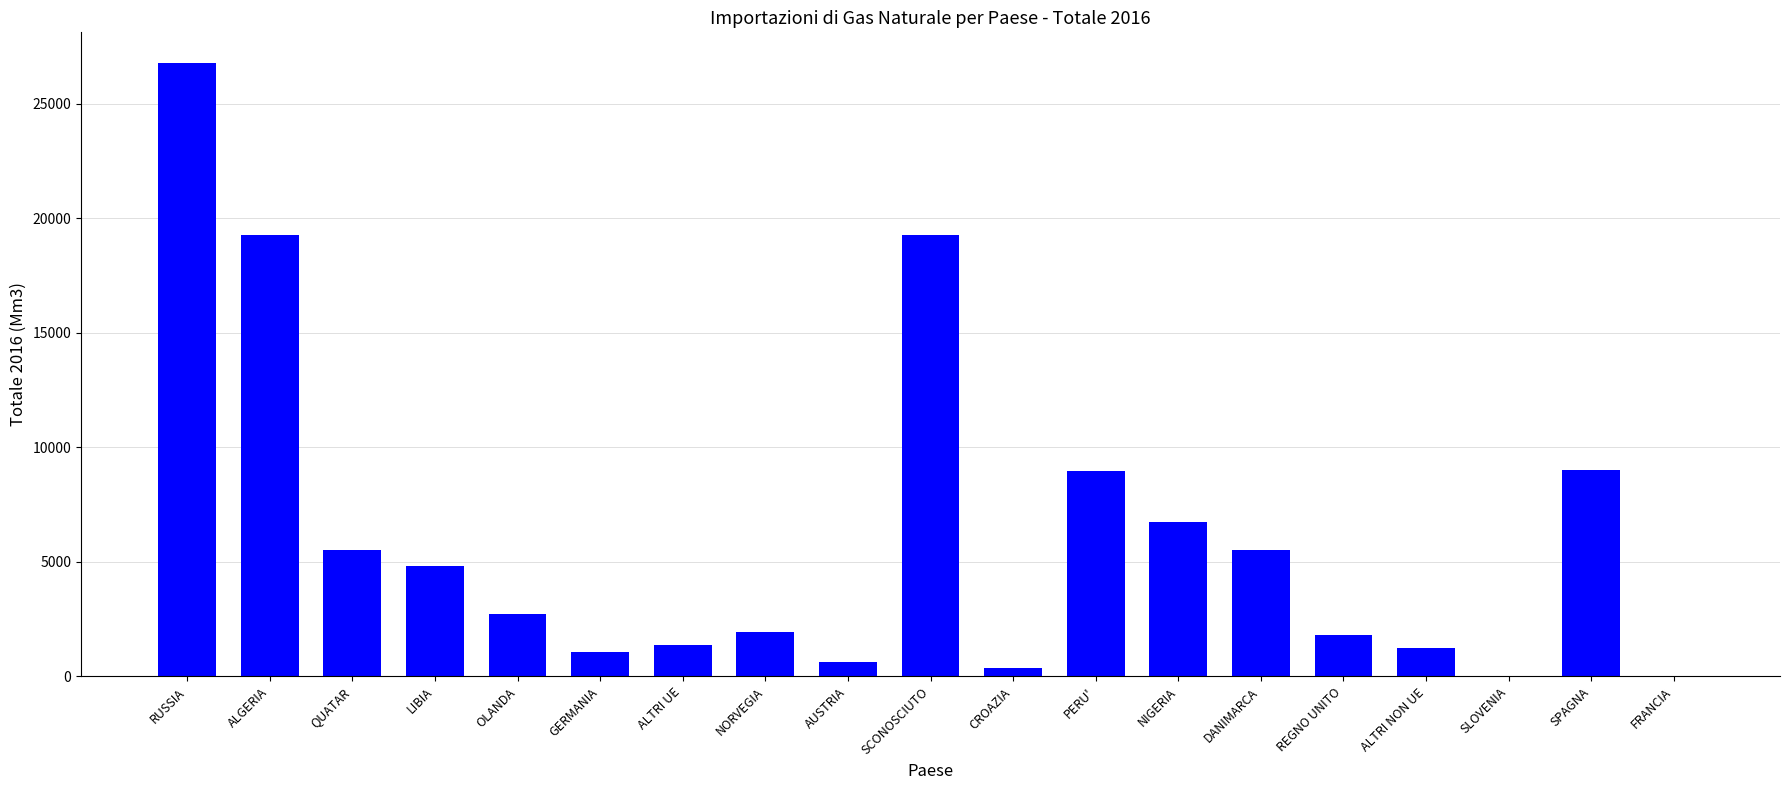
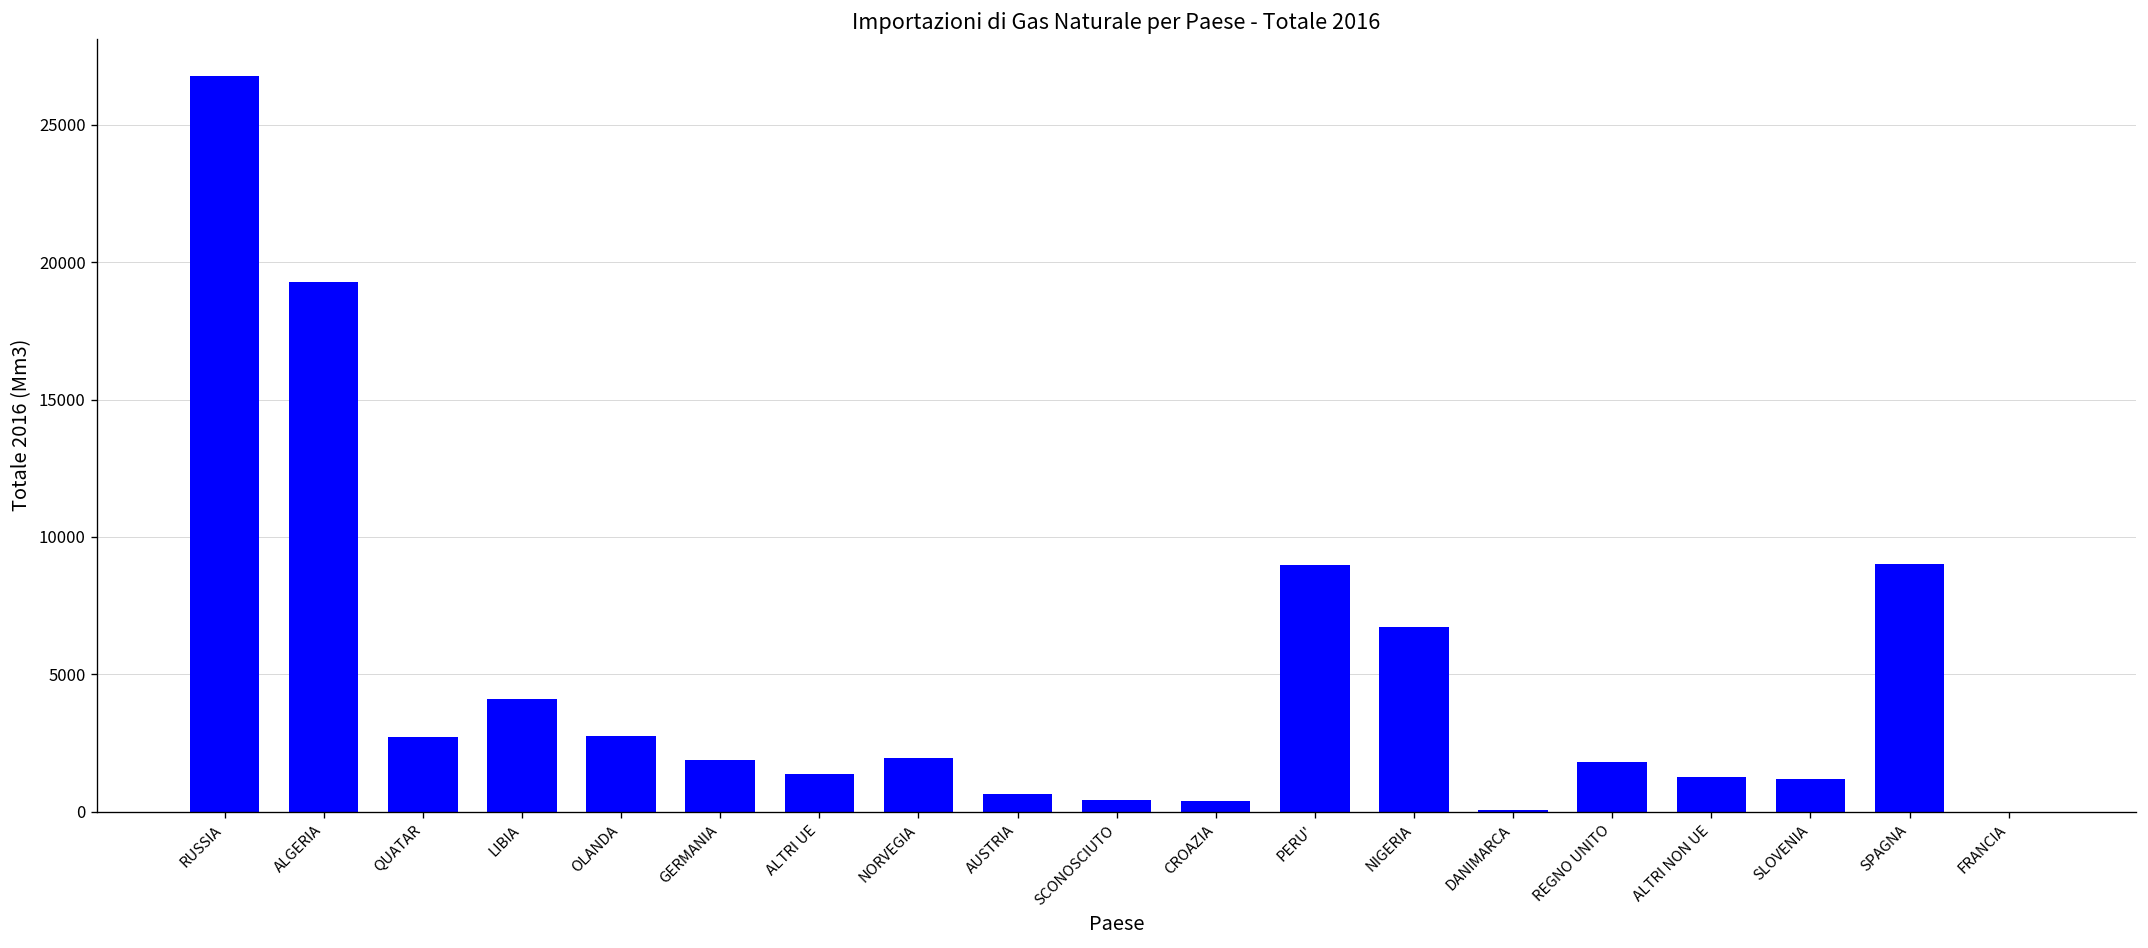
  {
    "RUSSIA": 26800,
    "ALGERIA": 19300,
-   "QUATAR": 5500,
-   "LIBIA": 4800,
+   "QUATAR": 2700,
+   "LIBIA": 4100,
    "OLANDA": 2700,
-   "GERMANIA": 1100,
+   "GERMANIA": 1900,
    "ALTRI UE": 1400,
    "NORVEGIA": 2000,
    "AUSTRIA": 600,
-   "SCONOSCIUTO": 19300,
+   "SCONOSCIUTO": 400,
    "CROAZIA": 400,
    "PERU'": 9000,
    "NIGERIA": 6700,
-   "DANIMARCA": 5500,
+   "DANIMARCA": 100,
    "REGNO UNITO": 1800,
    "ALTRI NON UE": 1200,
-   "SLOVENIA": 0,
+   "SLOVENIA": 1200,
    "SPAGNA": 9000
  }
